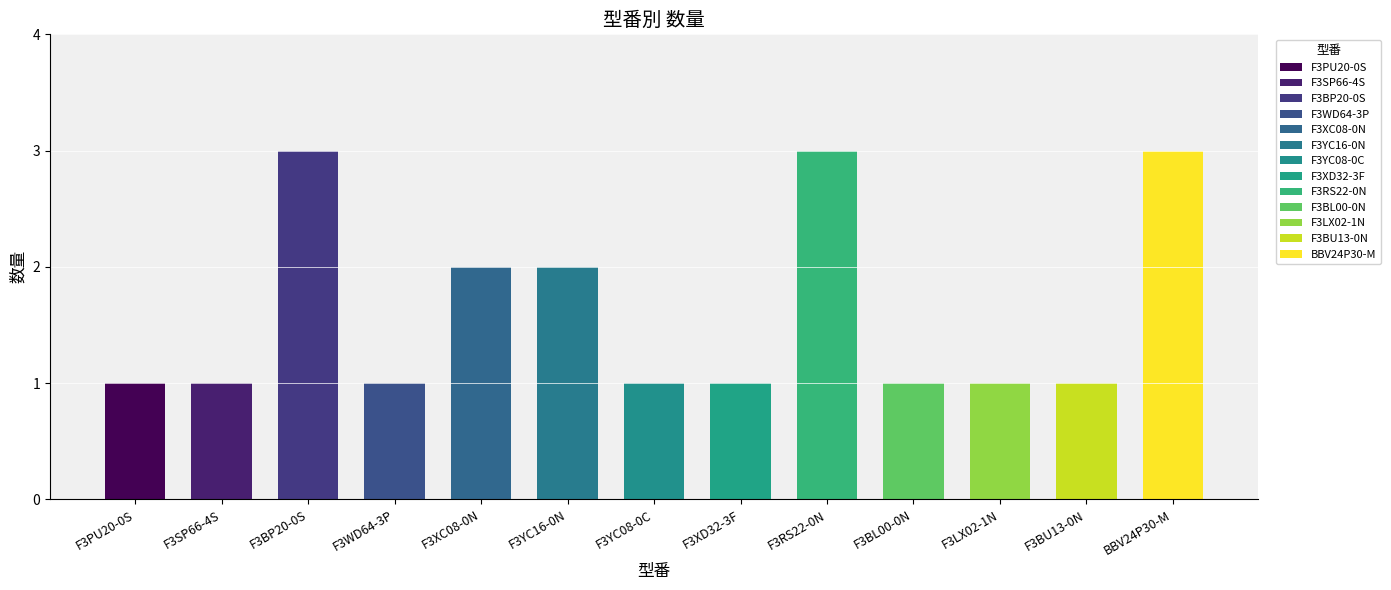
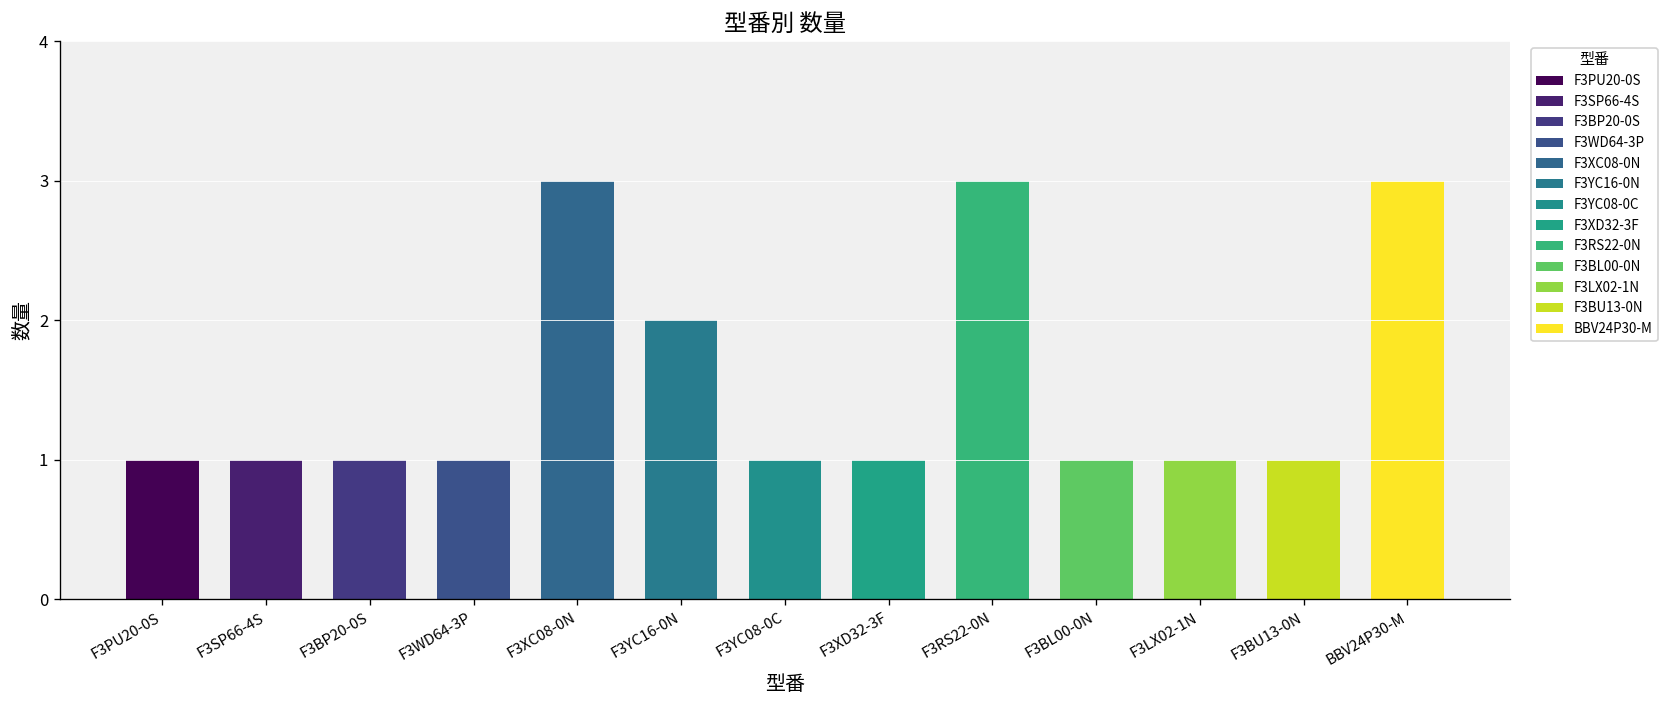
  {
    "F3PU20-0S": 1,
    "F3SP66-4S": 1,
-   "F3BP20-0S": 3,
+   "F3BP20-0S": 1,
    "F3WD64-3P": 1,
-   "F3XC08-0N": 2,
+   "F3XC08-0N": 3,
    "F3YC16-0N": 2,
    "F3YC08-0C": 1,
    "F3XD32-3F": 1,
    "F3RS22-0N": 3,
    "F3BL00-0N": 1,
    "F3LX02-1N": 1,
    "F3BU13-0N": 1,
    "BBV24P30-M": 3
  }
